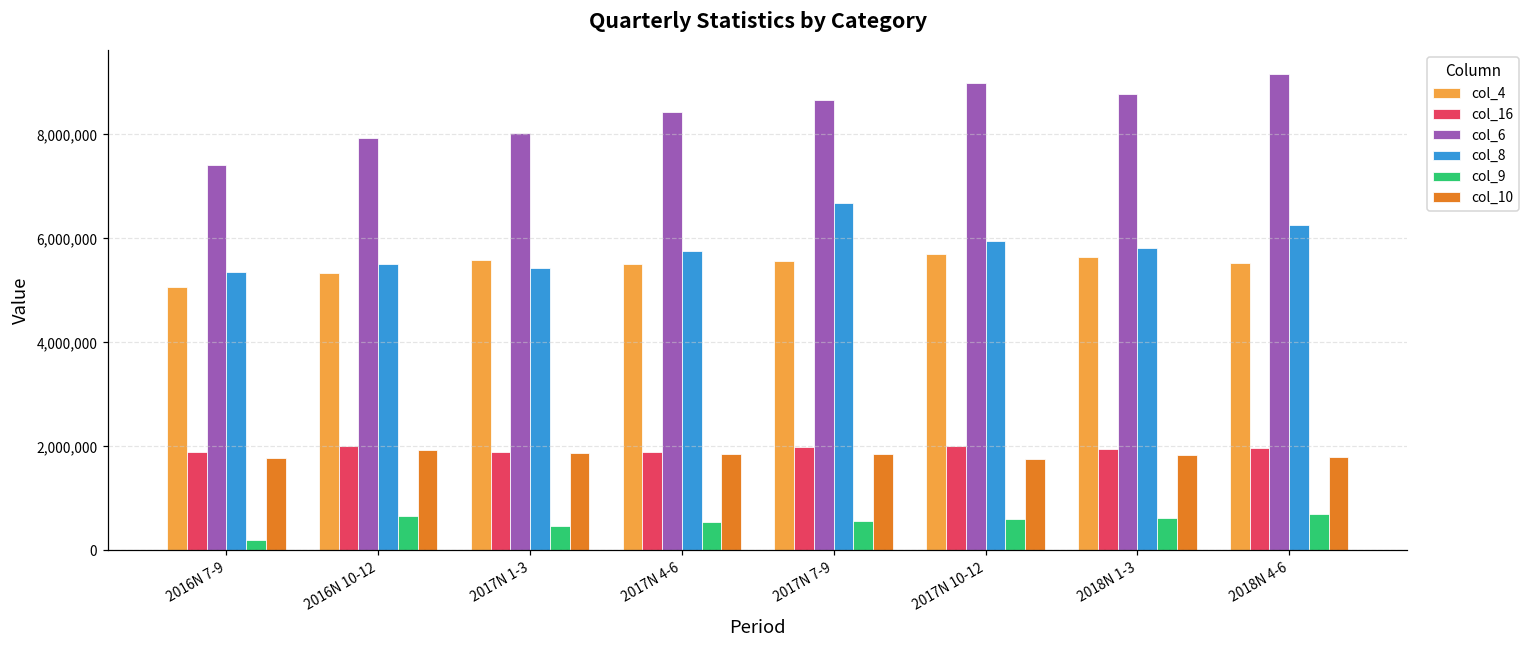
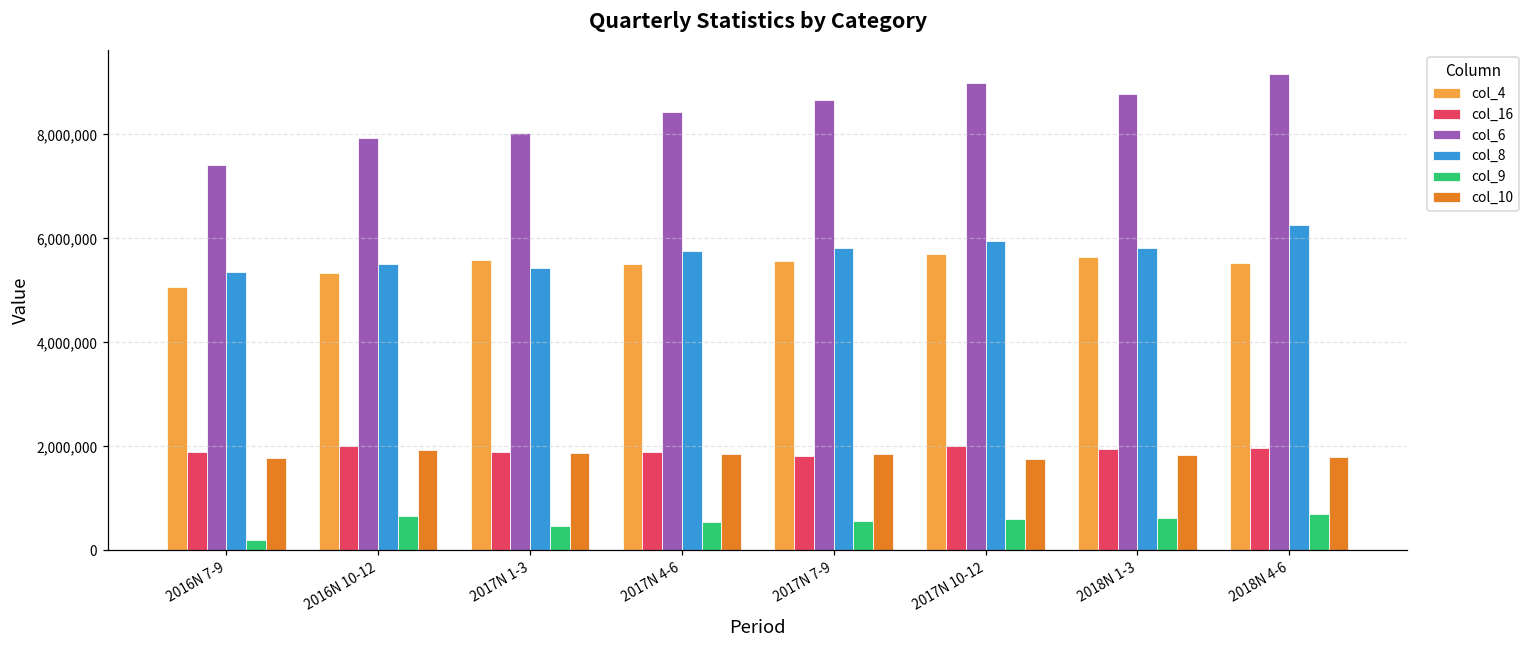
  {
    "col_16": {
      "2016N 7-9": "1,900,000",
      "2016N 10-12": "2,000,000",
      "2017N 1-3": "1,900,000",
      "2017N 4-6": "1,900,000",
-     "2017N 7-9": "2,000,000",
+     "2017N 7-9": "1,800,000",
      "2017N 10-12": "2,000,000",
      "2018N 1-3": "2,000,000",
      "2018N 4-6": "2,000,000"
    },
    "col_6": {
      "2016N 7-9": "7,400,000",
      "2016N 10-12": "7,900,000",
      "2017N 1-3": "8,000,000",
      "2017N 4-6": "8,400,000",
      "2017N 7-9": "8,700,000",
      "2017N 10-12": "9,000,000",
      "2018N 1-3": "8,800,000",
      "2018N 4-6": "9,200,000"
    },
    "col_8": {
      "2016N 7-9": "5,400,000",
      "2016N 10-12": "5,500,000",
      "2017N 1-3": "5,400,000",
      "2017N 4-6": "5,800,000",
-     "2017N 7-9": "6,700,000",
+     "2017N 7-9": "5,800,000",
      "2017N 10-12": "5,900,000",
      "2018N 1-3": "5,800,000",
      "2018N 4-6": "6,300,000"
    },
    "col_9": {
      "2016N 7-9": "200,000",
      "2016N 10-12": "700,000",
      "2017N 1-3": "500,000",
      "2017N 4-6": "500,000",
      "2017N 7-9": "600,000",
      "2017N 10-12": "600,000",
      "2018N 1-3": "600,000",
      "2018N 4-6": "700,000"
    }
  }
